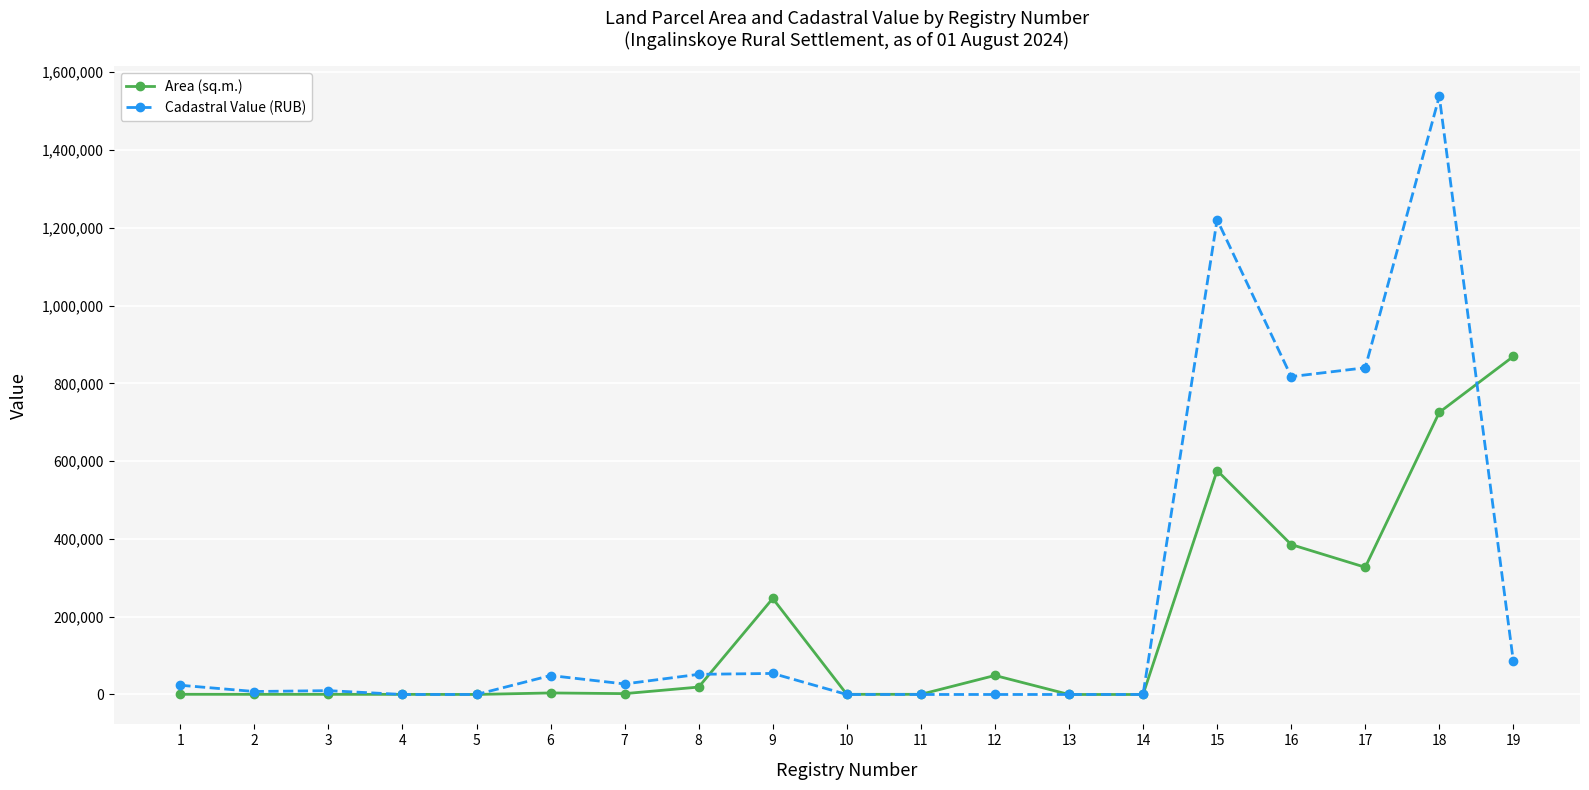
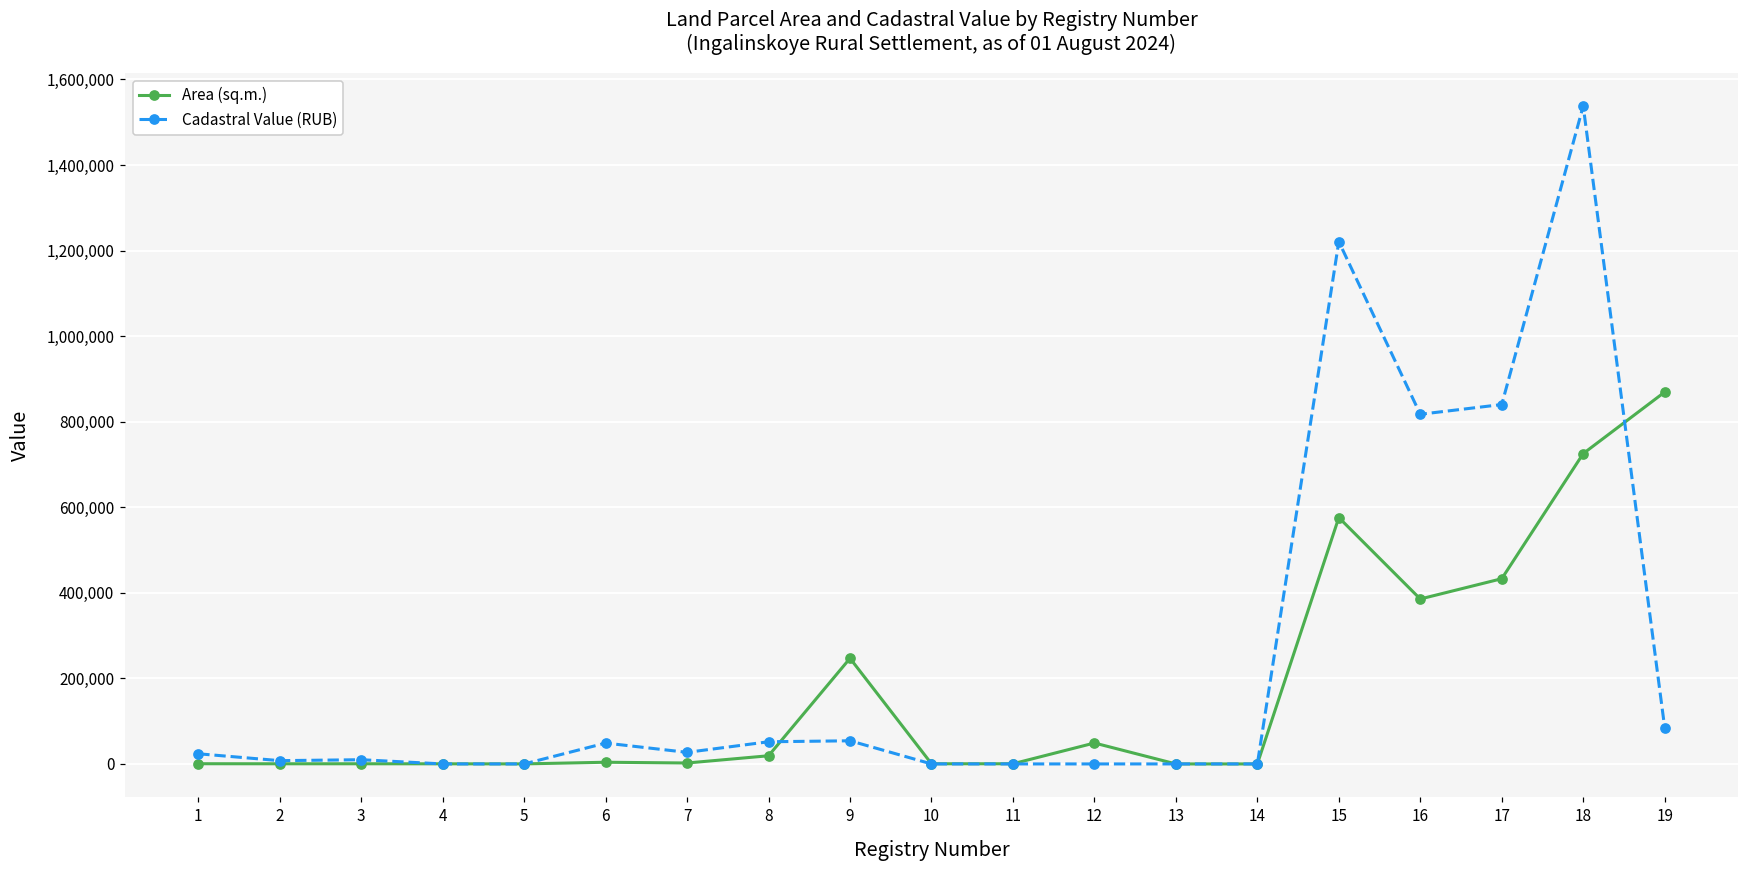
  {
    "Area (sq.m.)": {
      "1": "0",
      "2": "0",
      "3": "0",
      "6": "0",
      "7": "0",
      "8": "20,000",
      "9": "250,000",
      "12": "50,000",
      "15": "580,000",
      "16": "390,000",
-     "17": "330,000",
+     "17": "430,000",
      "18": "730,000",
      "19": "870,000"
    },
    "Cadastral Value (RUB)": {
      "1": "20,000",
      "2": "10,000",
      "3": "10,000",
      "6": "50,000",
      "7": "30,000",
      "8": "50,000",
      "9": "50,000",
      "12": "0",
      "15": "1,220,000",
      "16": "820,000",
      "17": "840,000",
      "18": "1,540,000",
      "19": "90,000"
    }
  }
